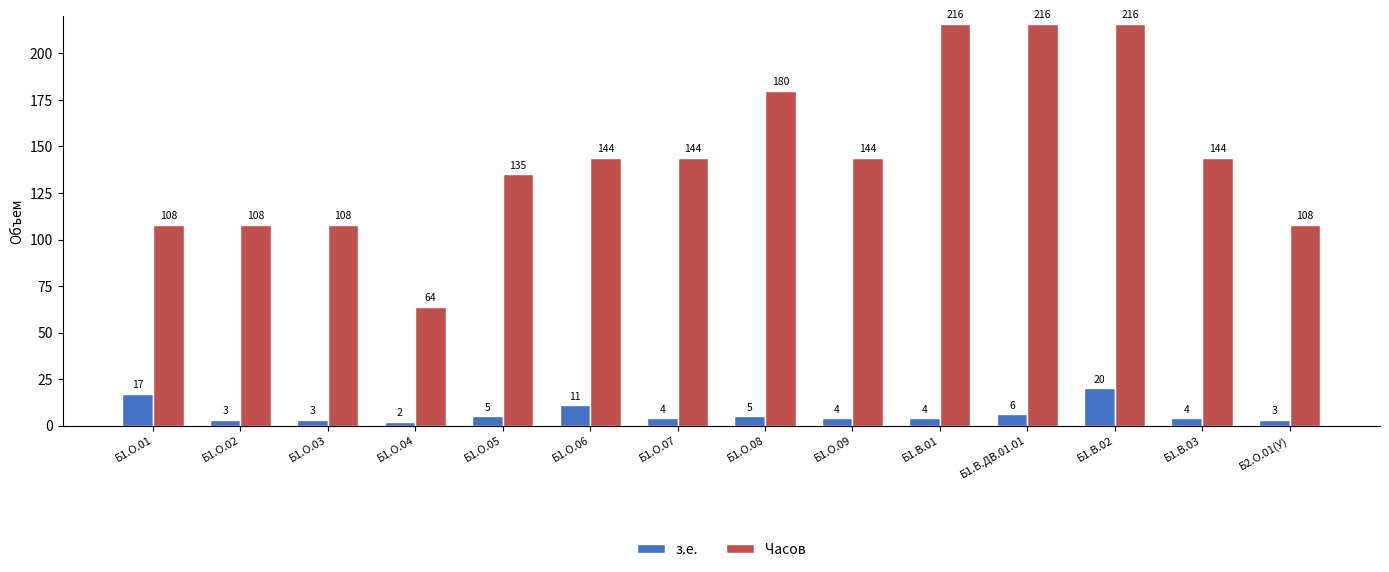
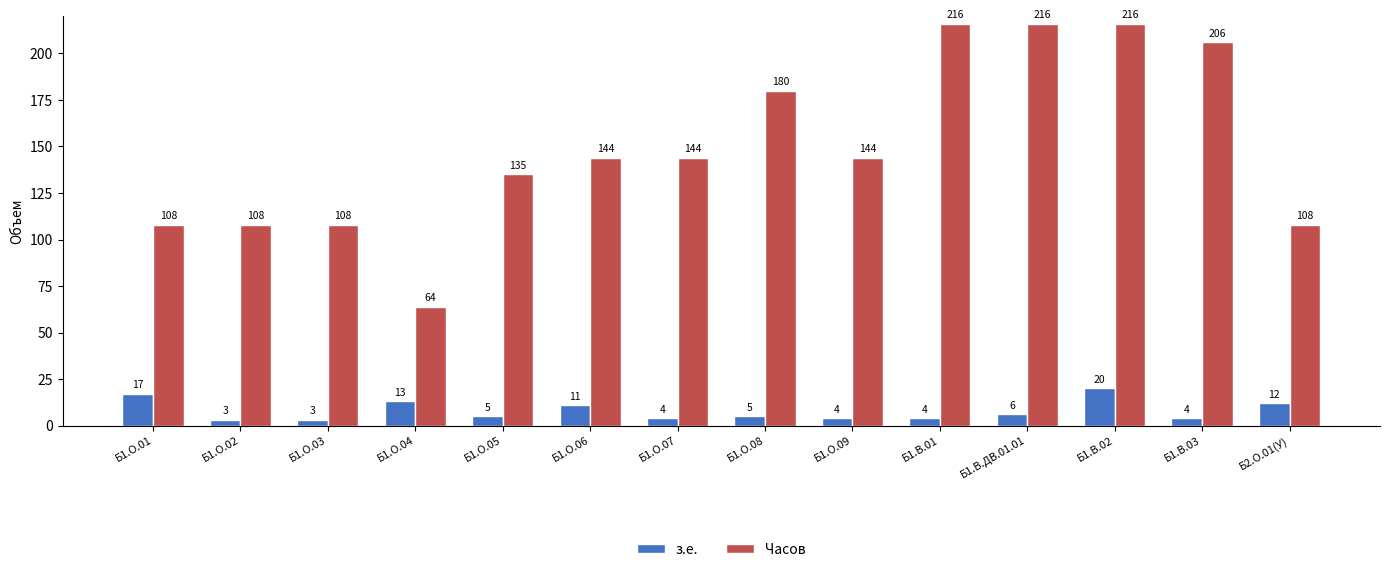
  {
    "з.е.": {
      "Б1.О.01": 17,
      "Б1.О.02": 3,
      "Б1.О.03": 3,
-     "Б1.О.04": 2,
+     "Б1.О.04": 13,
      "Б1.О.05": 5,
      "Б1.О.06": 11,
      "Б1.О.07": 4,
      "Б1.О.08": 5,
      "Б1.О.09": 4,
      "Б1.В.01": 4,
      "Б1.В.ДВ.01.01": 6,
      "Б1.В.02": 20,
      "Б1.В.03": 4,
-     "Б2.О.01(У)": 3
+     "Б2.О.01(У)": 12
    },
    "Часов": {
      "Б1.О.01": 108,
      "Б1.О.02": 108,
      "Б1.О.03": 108,
      "Б1.О.04": 64,
      "Б1.О.05": 135,
      "Б1.О.06": 144,
      "Б1.О.07": 144,
      "Б1.О.08": 180,
      "Б1.О.09": 144,
      "Б1.В.01": 216,
      "Б1.В.ДВ.01.01": 216,
      "Б1.В.02": 216,
-     "Б1.В.03": 144,
+     "Б1.В.03": 206,
      "Б2.О.01(У)": 108
    }
  }
